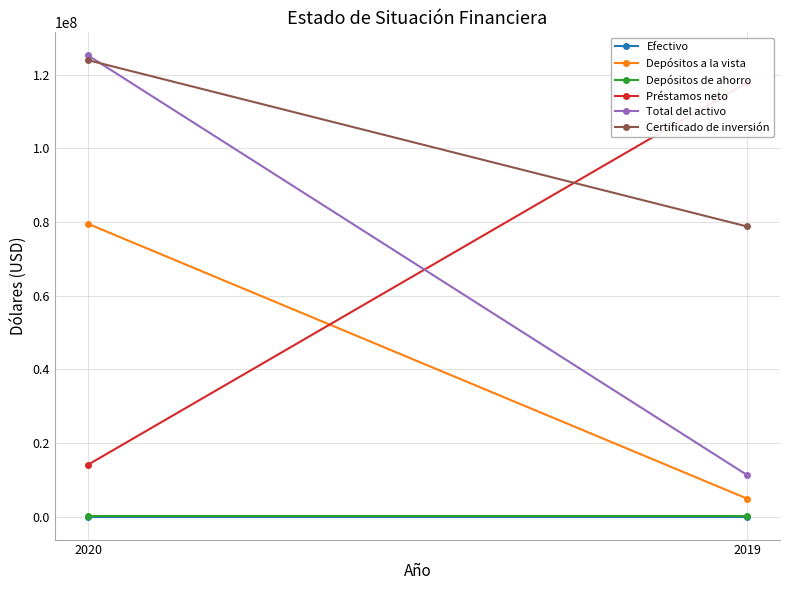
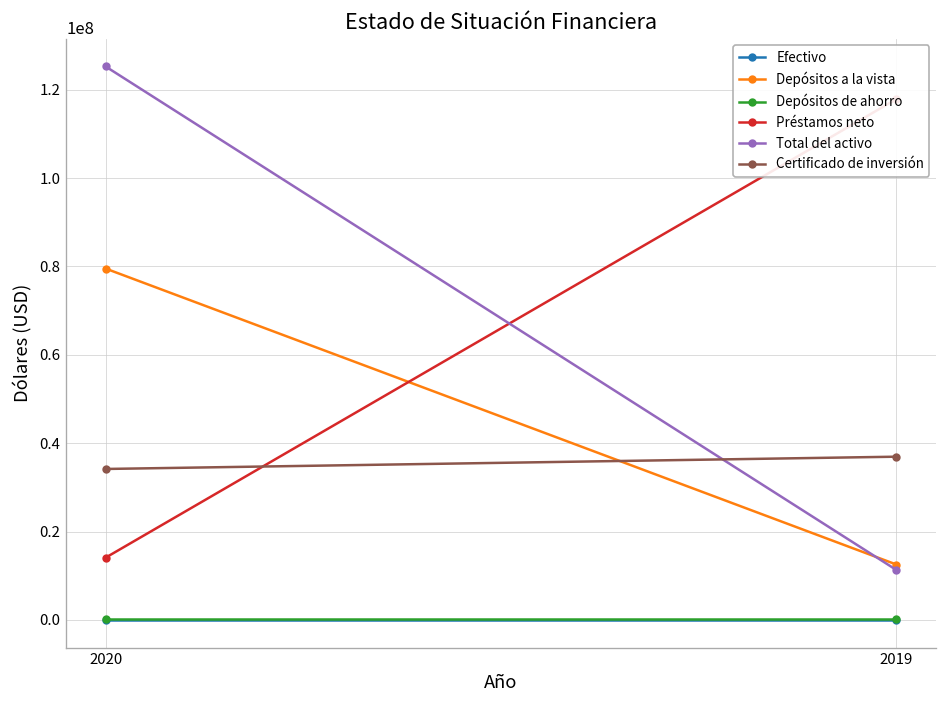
  {
    "Depósitos de ahorro": {
      "2020": 0,
      "2019": 0
    },
    "Depósitos a la vista": {
      "2020": 80000000,
-     "2019": 5000000
+     "2019": 13000000
    },
    "Préstamos neto": {
      "2020": 14000000
    },
    "Total del activo": {
      "2020": 125000000,
      "2019": 11000000
    },
    "Certificado de inversión": {
-     "2020": 124000000,
-     "2019": 79000000
+     "2020": 34000000,
+     "2019": 37000000
    }
  }
